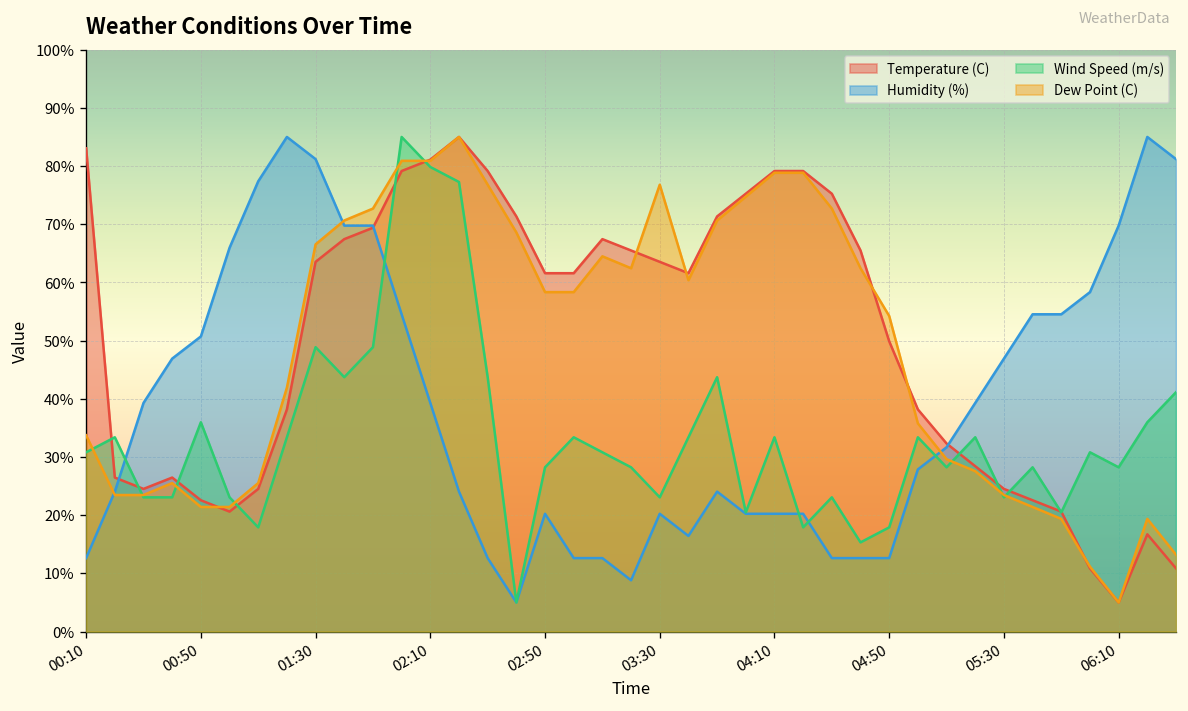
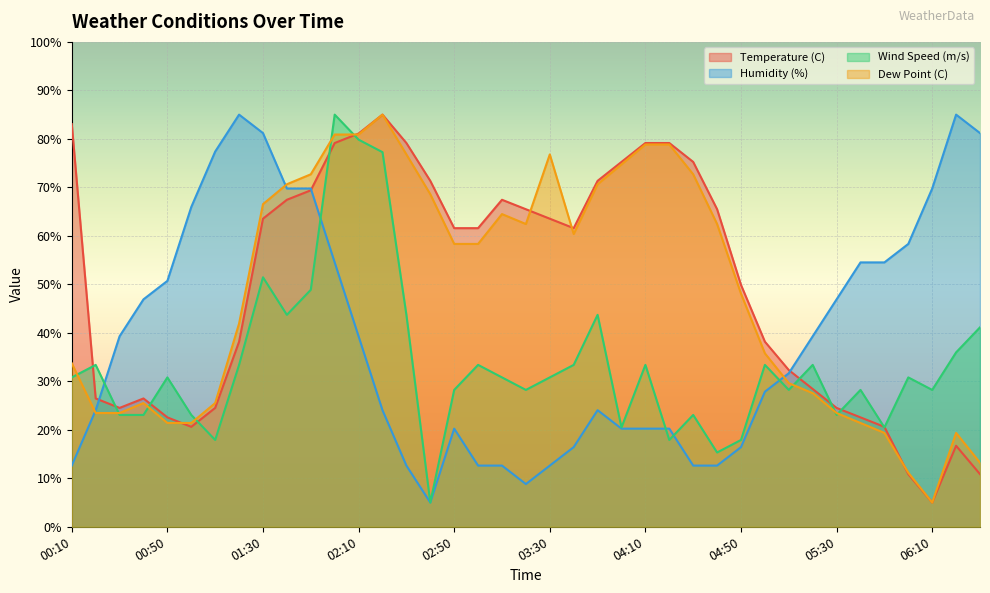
  {
    "Temperature (C)": {
      "00:10": "83%",
      "00:50": "23%",
      "01:30": "64%",
      "02:50": "62%",
      "03:30": "64%",
      "04:50": "50%",
      "05:30": "25%"
    },
    "Humidity (%)": {
      "00:10": "13%",
      "00:50": "51%",
      "01:30": "81%",
      "02:10": "39%",
      "02:50": "20%",
-     "03:30": "20%",
+     "03:30": "13%",
      "04:10": "20%",
-     "04:50": "13%",
+     "04:50": "16%",
      "05:30": "47%",
      "06:10": "70%"
    },
    "Wind Speed (m/s)": {
      "00:10": "31%",
-     "00:50": "36%",
-     "01:30": "49%",
+     "00:50": "31%",
+     "01:30": "51%",
      "02:10": "80%",
      "02:50": "28%",
-     "03:30": "23%",
+     "03:30": "31%",
      "04:10": "33%",
      "04:50": "18%",
      "06:10": "28%"
    },
    "Dew Point (C)": {
      "00:10": "34%",
      "00:50": "21%",
      "01:30": "67%",
      "02:50": "58%",
      "03:30": "77%",
-     "04:50": "54%"
+     "04:50": "48%"
    }
  }
